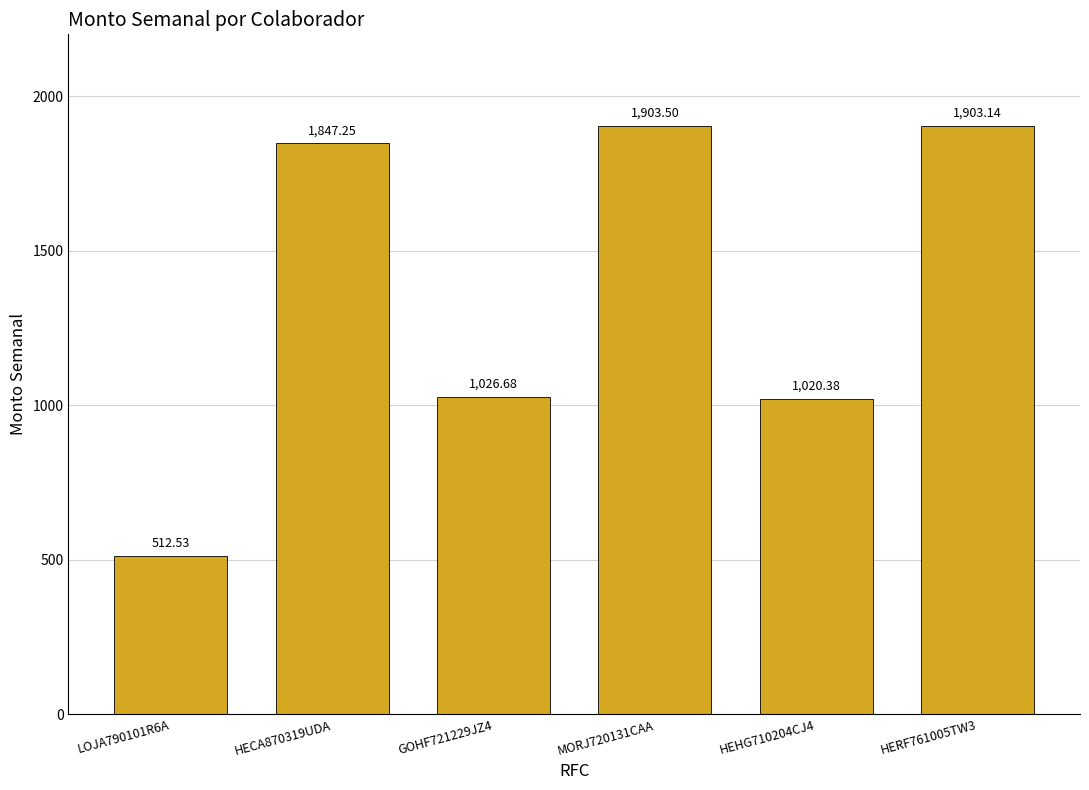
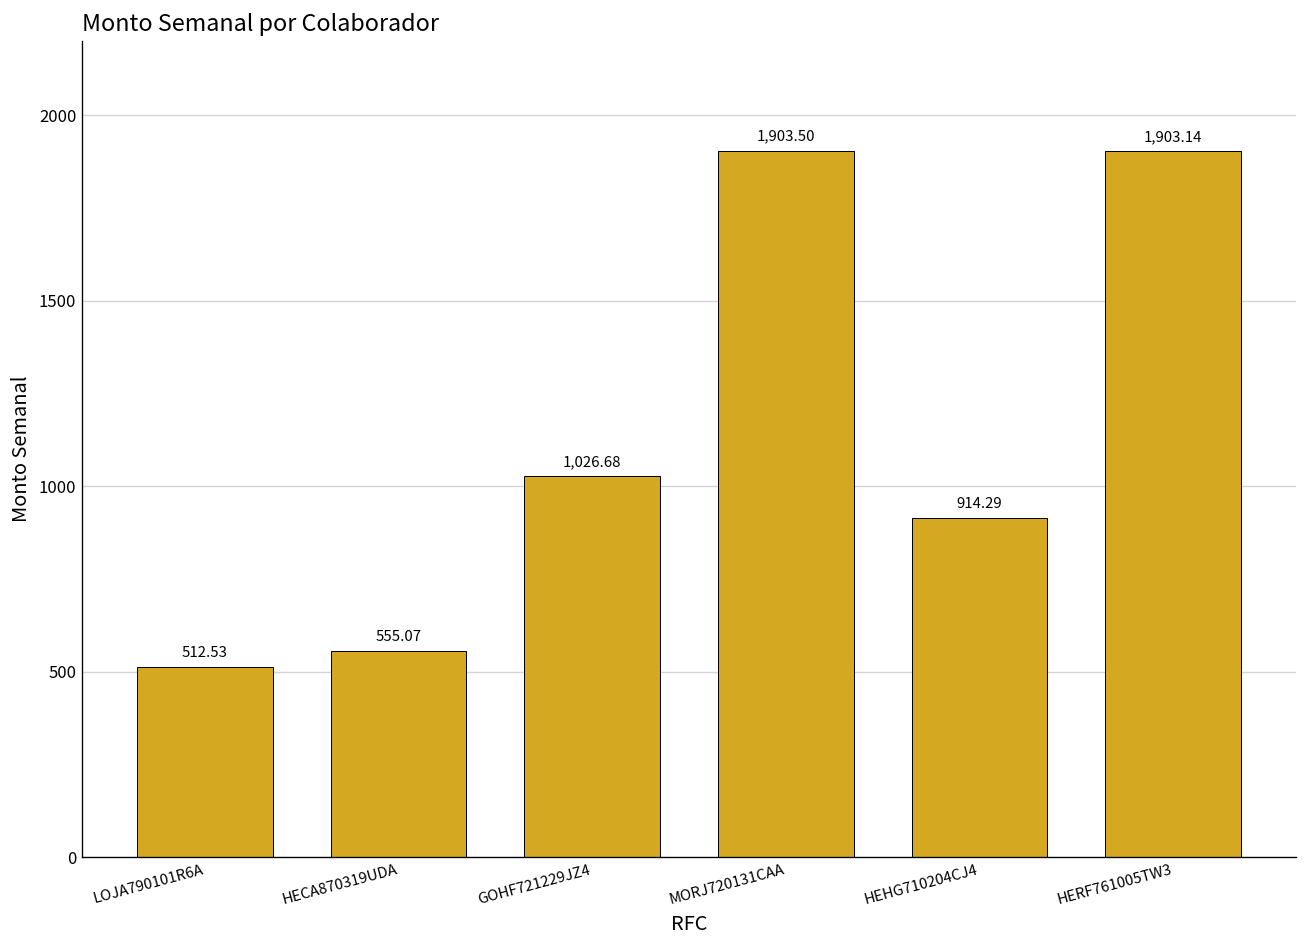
  {
    "LOJA790101R6A": "512.53",
-   "HECA870319UDA": "1,847.25",
+   "HECA870319UDA": "555.07",
    "GOHF721229JZ4": "1,026.68",
    "MORJ720131CAA": "1,903.50",
-   "HEHG710204CJ4": "1,020.38",
+   "HEHG710204CJ4": "914.29",
    "HERF761005TW3": "1,903.14"
  }
